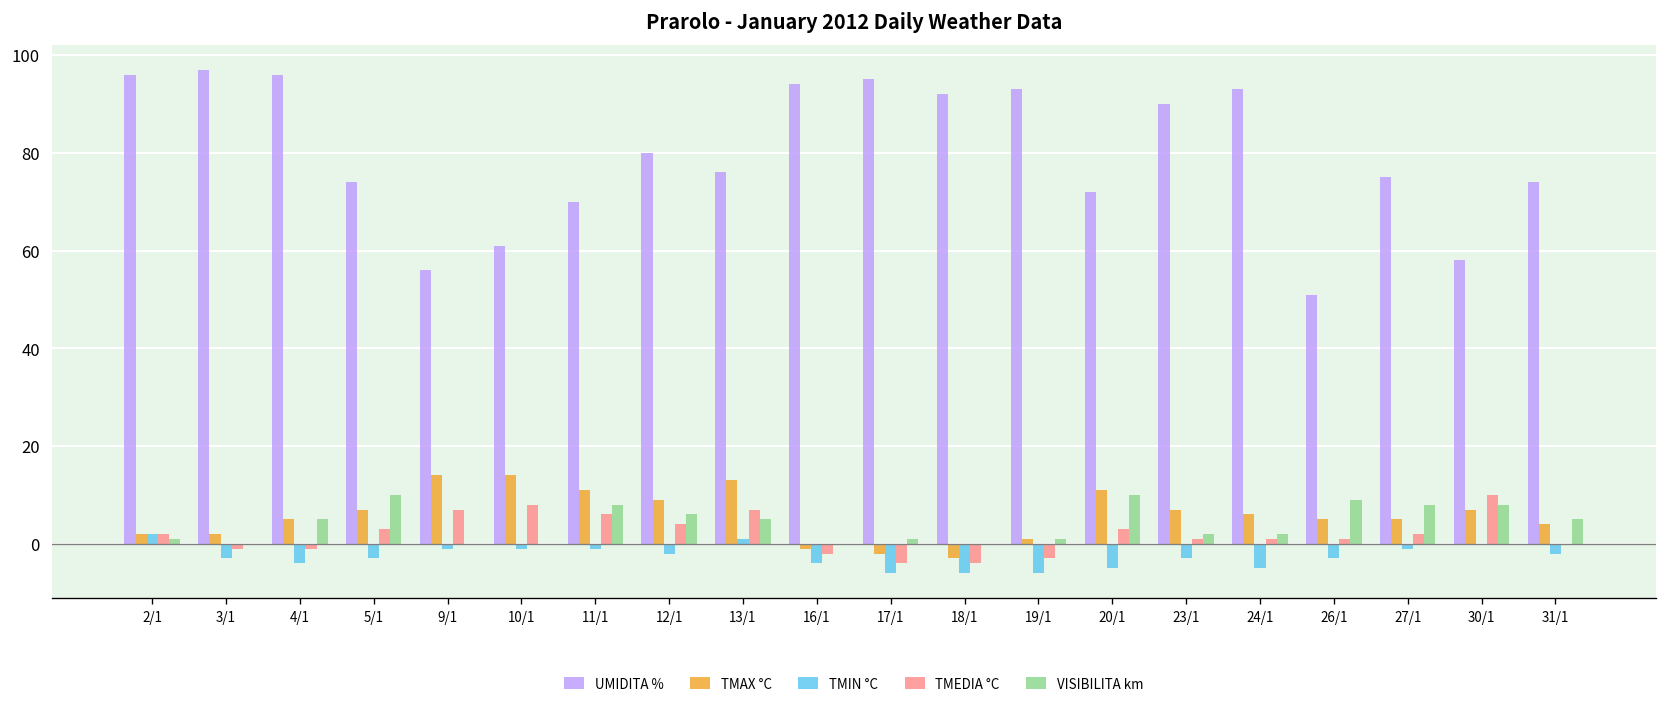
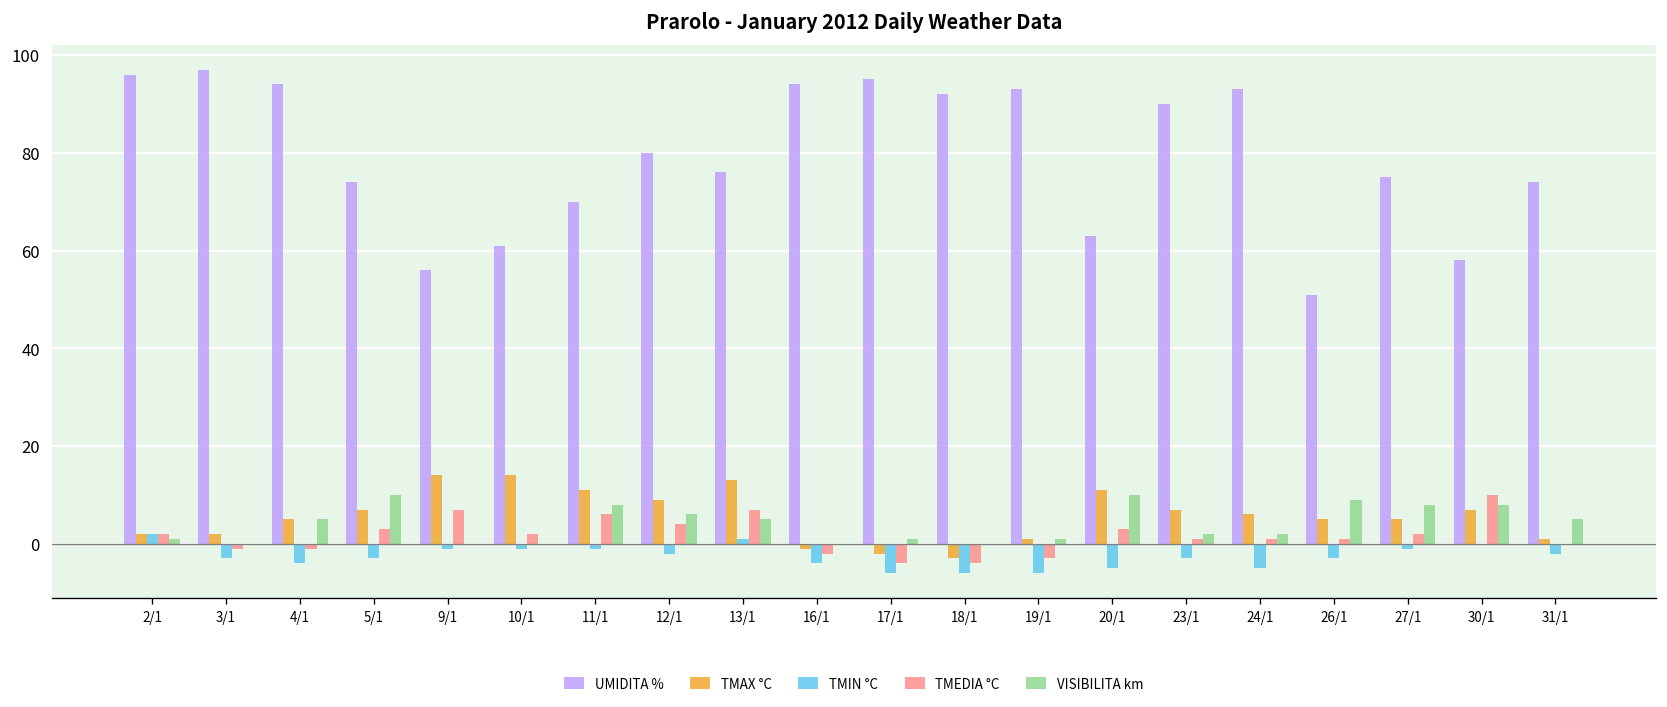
  {
    "UMIDITA %": {
      "2/1": 96,
      "3/1": 97,
-     "4/1": 96,
+     "4/1": 94,
      "5/1": 74,
      "9/1": 56,
      "10/1": 61,
      "11/1": 70,
      "12/1": 80,
      "13/1": 76,
      "16/1": 94,
      "17/1": 95,
      "18/1": 92,
      "19/1": 93,
-     "20/1": 72,
+     "20/1": 63,
      "23/1": 90,
      "24/1": 93,
      "26/1": 51,
      "27/1": 75,
      "30/1": 58,
      "31/1": 74
    },
    "TMAX °C": {
      "2/1": 2,
      "3/1": 2,
      "4/1": 5,
      "5/1": 7,
      "9/1": 14,
      "10/1": 14,
      "11/1": 11,
      "12/1": 9,
      "13/1": 13,
      "16/1": -1,
      "17/1": -2,
      "18/1": -3,
      "19/1": 1,
      "20/1": 11,
      "23/1": 7,
      "24/1": 6,
      "26/1": 5,
      "27/1": 5,
      "30/1": 7,
-     "31/1": 4
+     "31/1": 1
    },
    "TMIN °C": {
      "2/1": 2,
      "3/1": -3,
      "4/1": -4,
      "5/1": -3,
      "9/1": -1,
      "10/1": -1,
      "11/1": -1,
      "12/1": -2,
      "13/1": 1,
      "16/1": -4,
      "17/1": -6,
      "18/1": -6,
      "19/1": -6,
      "20/1": -5,
      "23/1": -3,
      "24/1": -5,
      "26/1": -3,
      "27/1": -1,
      "30/1": 0,
      "31/1": -2
    },
    "TMEDIA °C": {
      "2/1": 2,
      "3/1": -1,
      "4/1": -1,
      "5/1": 3,
      "9/1": 7,
-     "10/1": 8,
+     "10/1": 2,
      "11/1": 6,
      "12/1": 4,
      "13/1": 7,
      "16/1": -2,
      "17/1": -4,
      "18/1": -4,
      "19/1": -3,
      "20/1": 3,
      "23/1": 1,
      "24/1": 1,
      "26/1": 1,
      "27/1": 2,
      "30/1": 10,
      "31/1": 0
    },
    "VISIBILITA km": {
      "2/1": 1,
      "3/1": 0,
      "4/1": 5,
      "5/1": 10,
      "9/1": 0,
      "10/1": 0,
      "11/1": 8,
      "12/1": 6,
      "13/1": 5,
      "16/1": 0,
      "17/1": 1,
      "18/1": 0,
      "19/1": 1,
      "20/1": 10,
      "23/1": 2,
      "24/1": 2,
      "26/1": 9,
      "27/1": 8,
      "30/1": 8,
      "31/1": 5
    }
  }
